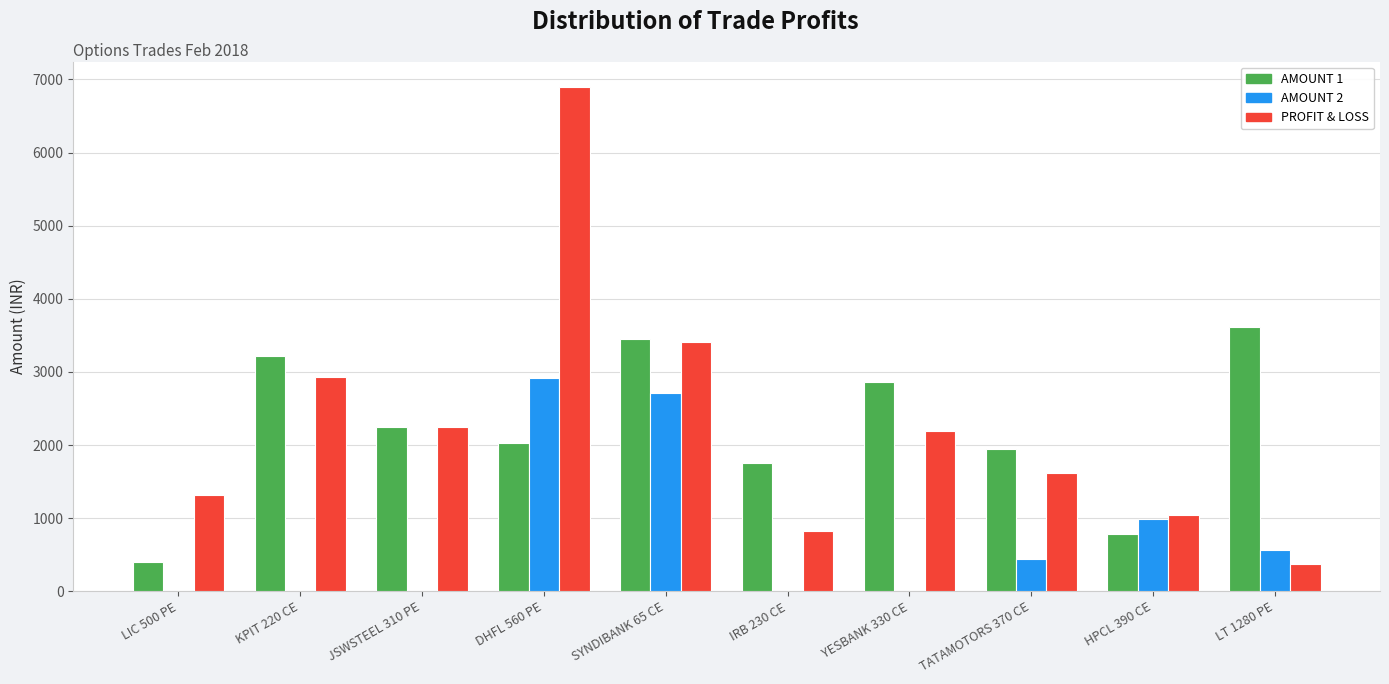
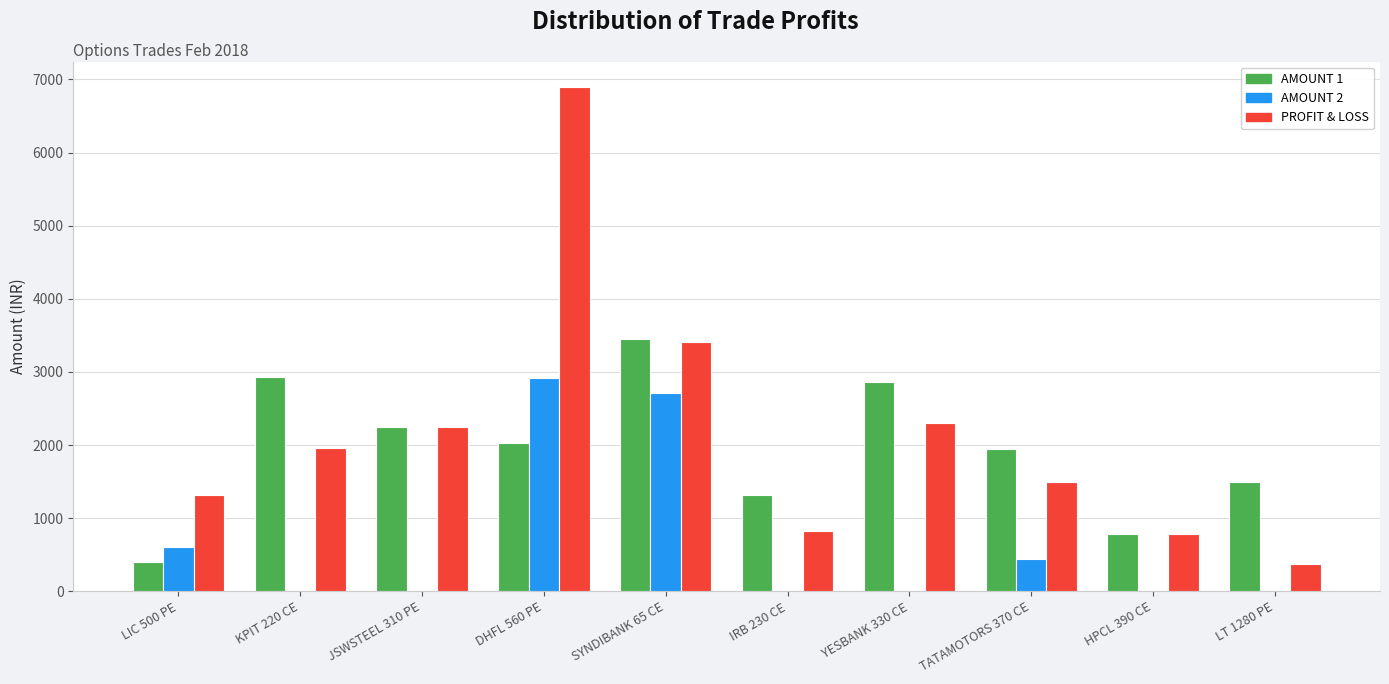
  {
    "AMOUNT 1": {
      "LIC 500 PE": 400,
-     "KPIT 220 CE": 3200,
+     "KPIT 220 CE": 2900,
      "JSWSTEEL 310 PE": 2300,
      "DHFL 560 PE": 2000,
      "SYNDIBANK 65 CE": 3400,
-     "IRB 230 CE": 1800,
+     "IRB 230 CE": 1300,
      "YESBANK 330 CE": 2900,
      "TATAMOTORS 370 CE": 1900,
      "HPCL 390 CE": 800,
-     "LT 1280 PE": 3600
+     "LT 1280 PE": 1500
    },
    "AMOUNT 2": {
-     "LIC 500 PE": 0,
+     "LIC 500 PE": 600,
      "KPIT 220 CE": 0,
      "JSWSTEEL 310 PE": 0,
      "DHFL 560 PE": 2900,
      "SYNDIBANK 65 CE": 2700,
      "IRB 230 CE": 0,
      "YESBANK 330 CE": 0,
      "TATAMOTORS 370 CE": 400,
-     "HPCL 390 CE": 1000,
-     "LT 1280 PE": 600
+     "HPCL 390 CE": 0,
+     "LT 1280 PE": 0
    },
    "PROFIT & LOSS": {
      "LIC 500 PE": 1300,
-     "KPIT 220 CE": 2900,
+     "KPIT 220 CE": 2000,
      "JSWSTEEL 310 PE": 2300,
      "DHFL 560 PE": 6900,
      "SYNDIBANK 65 CE": 3400,
      "IRB 230 CE": 800,
-     "YESBANK 330 CE": 2200,
-     "TATAMOTORS 370 CE": 1600,
-     "HPCL 390 CE": 1000,
+     "YESBANK 330 CE": 2300,
+     "TATAMOTORS 370 CE": 1500,
+     "HPCL 390 CE": 800,
      "LT 1280 PE": 400
    }
  }
